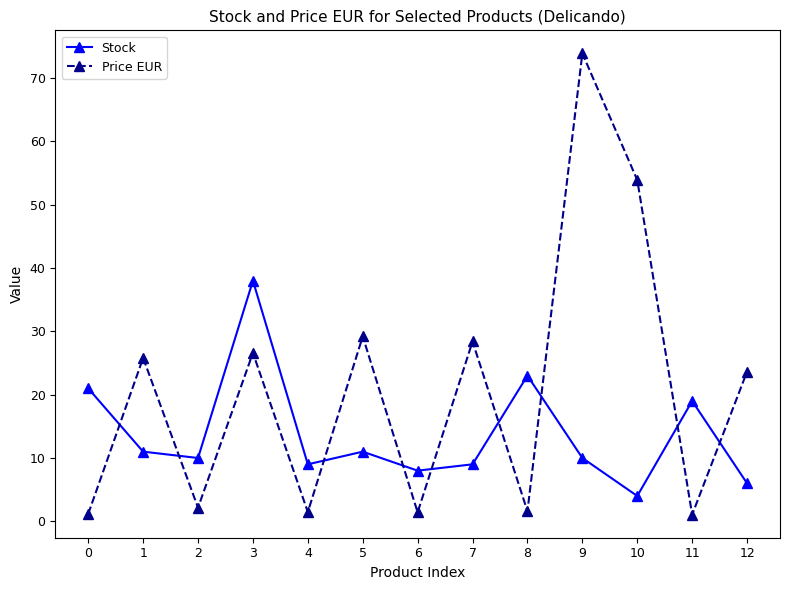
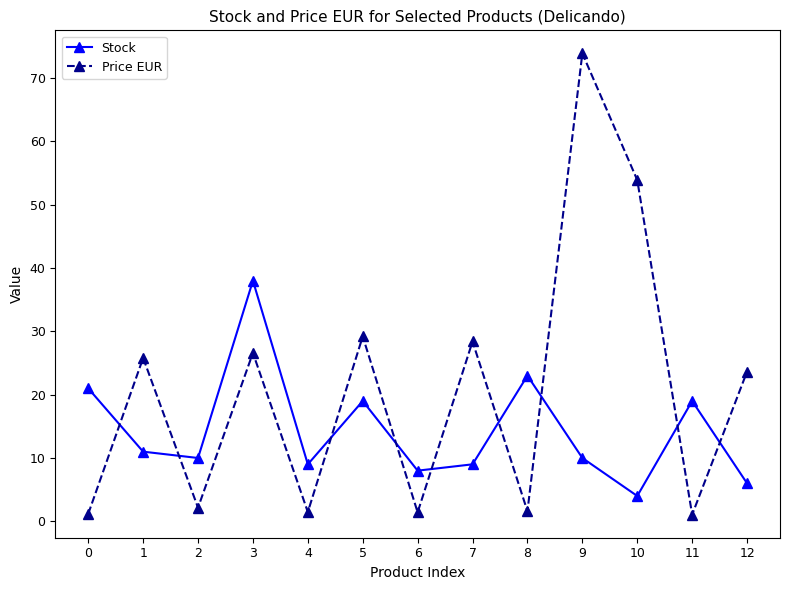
  {
    "Stock": {
      "0": 21,
      "1": 11,
      "2": 10,
      "3": 38,
      "4": 9,
-     "5": 11,
+     "5": 19,
      "6": 8,
      "7": 9,
      "8": 23,
      "9": 10,
      "10": 4,
      "11": 19,
      "12": 6
    },
    "Price EUR": {
      "0": 1,
      "1": 26,
      "2": 2,
      "3": 27,
      "4": 1,
      "5": 29,
      "6": 1,
      "7": 28,
      "8": 2,
      "9": 74,
      "10": 54,
      "11": 1,
      "12": 24
    }
  }
